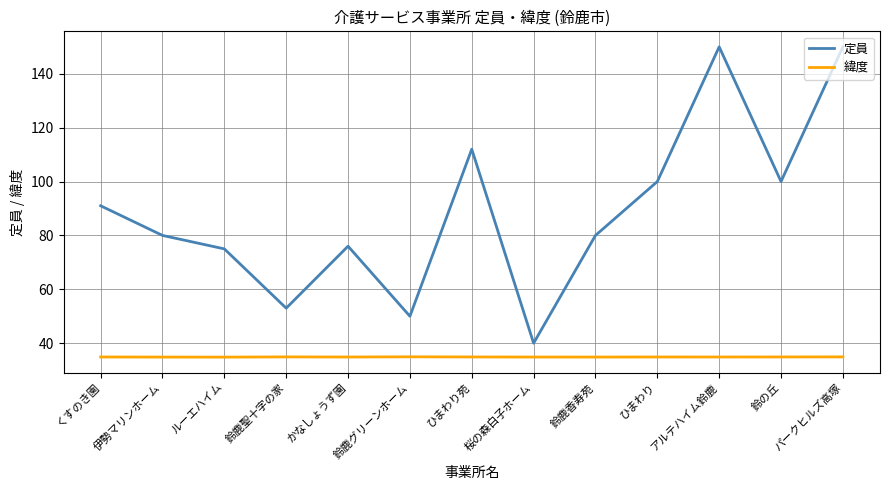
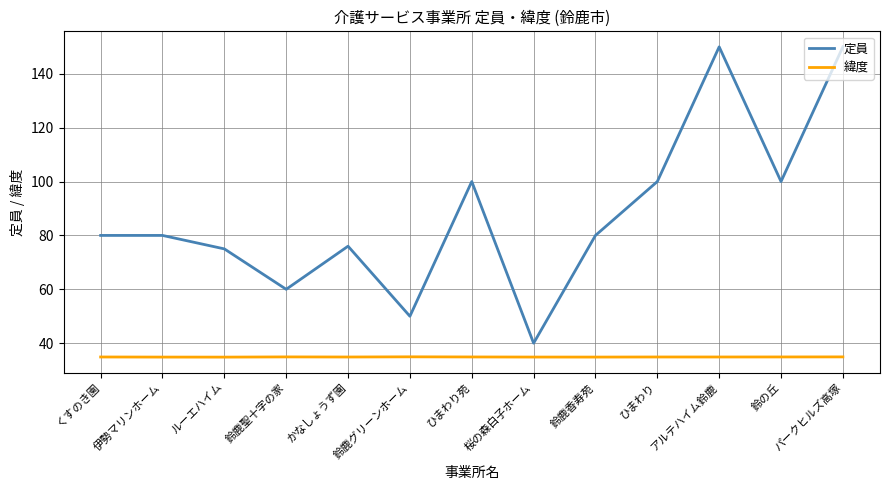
  {
    "定員": {
-     "くすのき園": 91,
+     "くすのき園": 80,
      "伊勢マリンホーム": 80,
      "ルーエハイム": 75,
-     "鈴鹿聖十字の家": 53,
+     "鈴鹿聖十字の家": 60,
      "かなしょうず園": 76,
      "鈴鹿グリーンホーム": 50,
-     "ひまわり苑": 112,
+     "ひまわり苑": 100,
      "桜の森白子ホーム": 40,
      "鈴鹿香寿苑": 80,
      "ひまわり": 100,
      "アルテハイム鈴鹿": 150,
      "鈴の丘": 100
    },
    "緯度": {
      "くすのき園": 35,
      "伊勢マリンホーム": 35,
      "ルーエハイム": 35,
      "鈴鹿聖十字の家": 35,
      "かなしょうず園": 35,
      "鈴鹿グリーンホーム": 35,
      "ひまわり苑": 35,
      "桜の森白子ホーム": 35,
      "鈴鹿香寿苑": 35,
      "ひまわり": 35,
      "アルテハイム鈴鹿": 35,
      "鈴の丘": 35,
      "パークヒルズ高塚": 35
    }
  }
